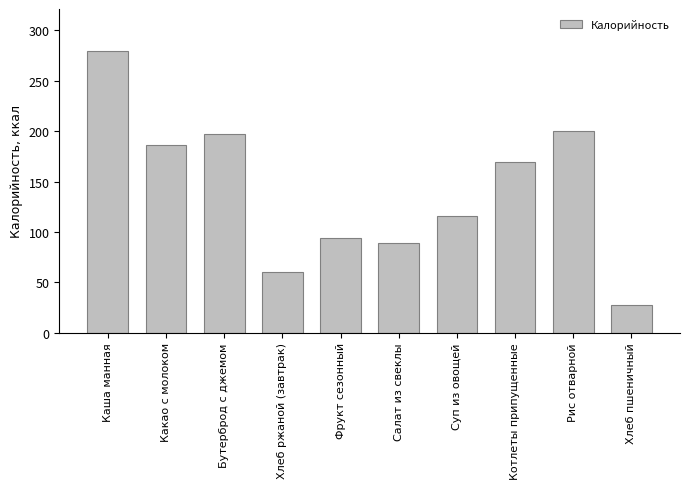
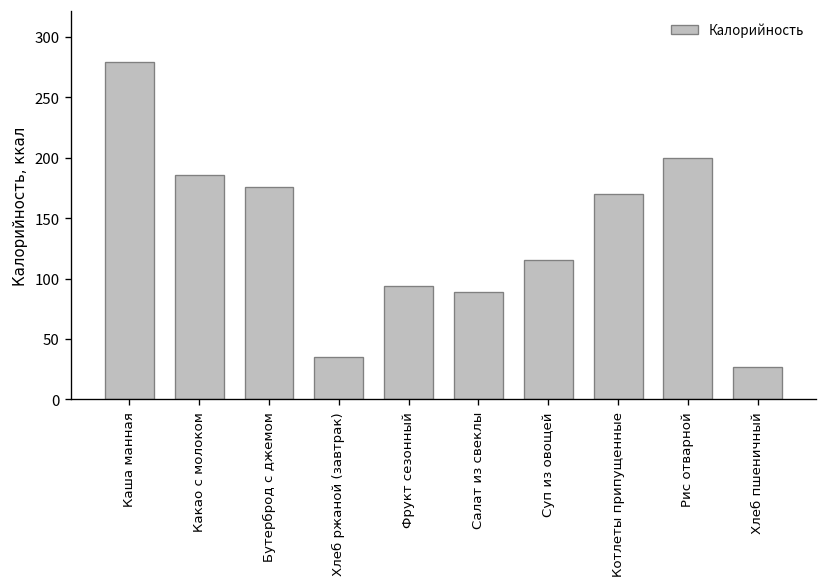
  {
    "Каша манная": 279,
    "Какао с молоком": 186,
-   "Бутерброд с джемом": 198,
-   "Хлеб ржаной (завтрак)": 60,
+   "Бутерброд с джемом": 176,
+   "Хлеб ржаной (завтрак)": 35,
    "Фрукт сезонный": 94,
    "Салат из свеклы": 89,
    "Суп из овощей": 116,
    "Котлеты припущенные": 170,
    "Рис отварной": 200,
    "Хлеб пшеничный": 27
  }
